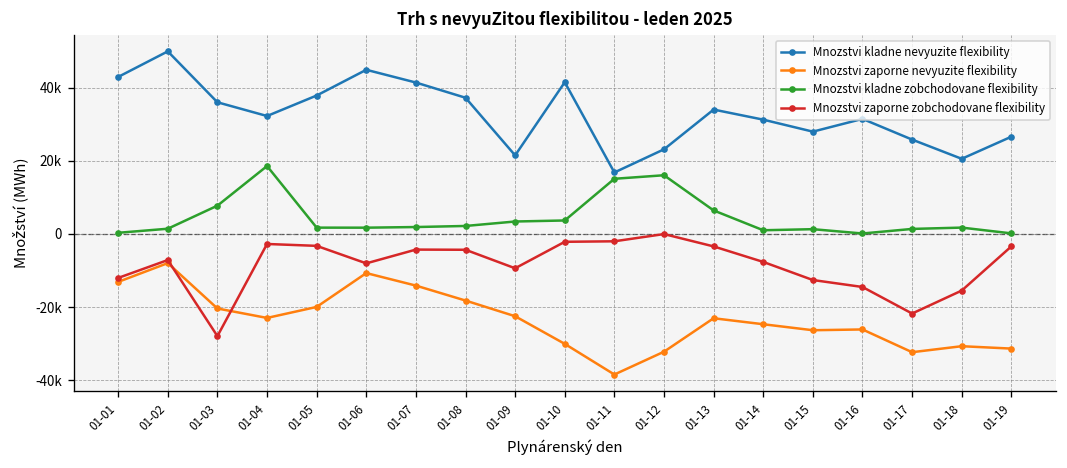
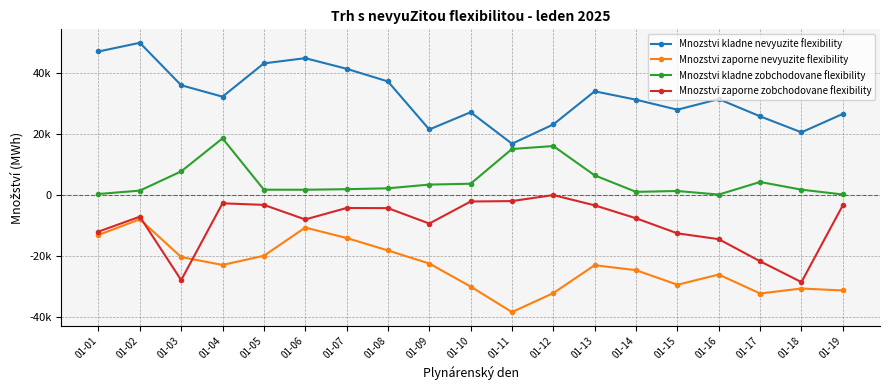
  {
    "Mnozstvi kladne nevyuzite flexibility": {
-     "01-01": 43000,
+     "01-01": 47000,
      "01-02": 50000,
      "01-03": 36000,
      "01-04": 32000,
-     "01-05": 38000,
+     "01-05": 43000,
      "01-06": 45000,
      "01-07": 41000,
      "01-08": 37000,
      "01-09": 21000,
-     "01-10": 41000,
+     "01-10": 27000,
      "01-11": 17000,
      "01-12": 23000,
      "01-13": 34000,
      "01-14": 31000,
      "01-15": 28000,
      "01-17": 26000,
      "01-18": 21000,
      "01-19": 27000
    },
    "Mnozstvi zaporne nevyuzite flexibility": {
      "01-01": -13000,
      "01-02": -8000,
      "01-03": -20000,
      "01-04": -23000,
      "01-05": -20000,
      "01-06": -11000,
      "01-07": -14000,
      "01-08": -18000,
      "01-09": -22000,
      "01-10": -30000,
      "01-11": -38000,
      "01-12": -32000,
      "01-13": -23000,
      "01-14": -25000,
-     "01-15": -26000,
+     "01-15": -29000,
      "01-16": -26000,
      "01-17": -32000,
      "01-18": -31000,
      "01-19": -31000
    },
    "Mnozstvi kladne zobchodovane flexibility": {
      "01-01": 0,
      "01-02": 1000,
      "01-03": 8000,
      "01-04": 19000,
      "01-05": 2000,
      "01-06": 2000,
      "01-07": 2000,
      "01-08": 2000,
      "01-09": 3000,
      "01-10": 4000,
      "01-11": 15000,
      "01-12": 16000,
      "01-13": 6000,
      "01-14": 1000,
      "01-15": 1000,
      "01-16": 0,
-     "01-17": 1000,
+     "01-17": 4000,
      "01-18": 2000,
      "01-19": 0
    },
    "Mnozstvi zaporne zobchodovane flexibility": {
      "01-01": -12000,
      "01-02": -7000,
      "01-03": -28000,
      "01-04": -3000,
      "01-05": -3000,
      "01-06": -8000,
      "01-07": -4000,
      "01-08": -4000,
      "01-09": -9000,
      "01-10": -2000,
      "01-11": -2000,
      "01-12": 0,
      "01-13": -3000,
      "01-14": -8000,
      "01-15": -13000,
      "01-16": -14000,
      "01-17": -22000,
-     "01-18": -15000,
+     "01-18": -29000,
      "01-19": -3000
    }
  }
